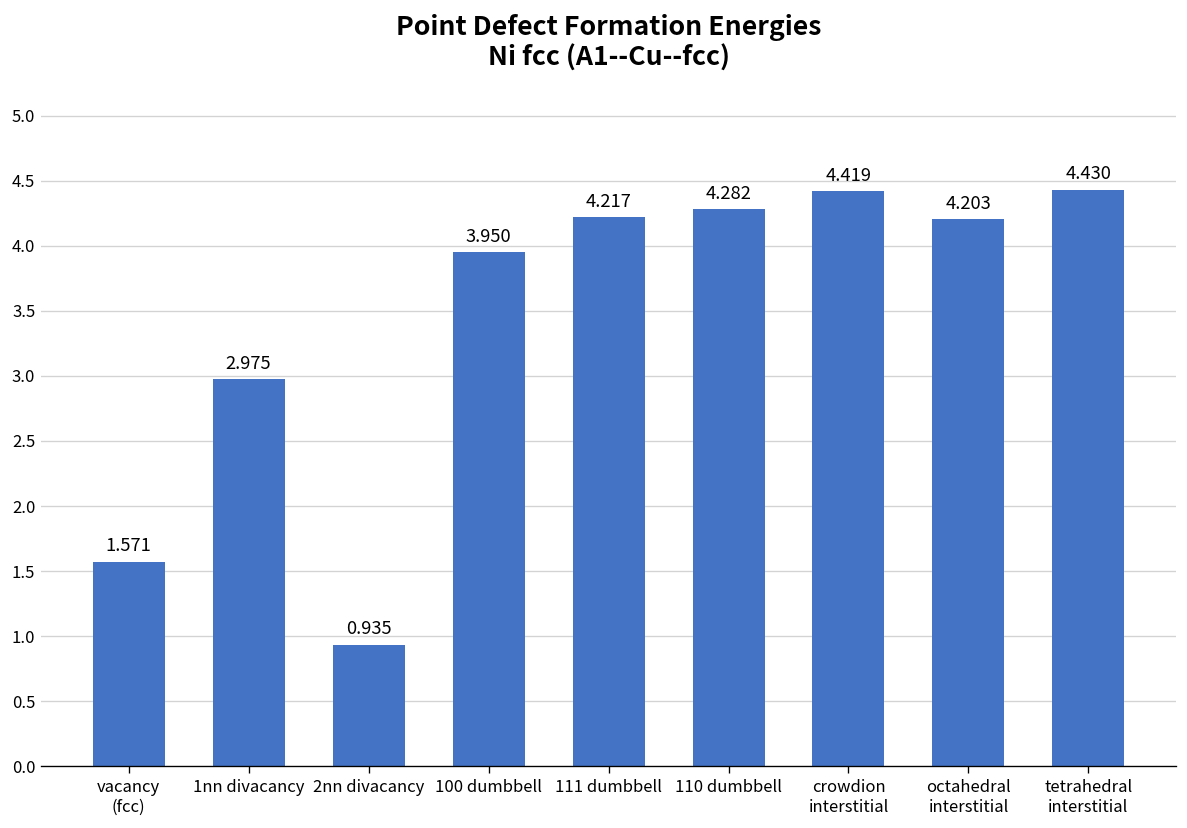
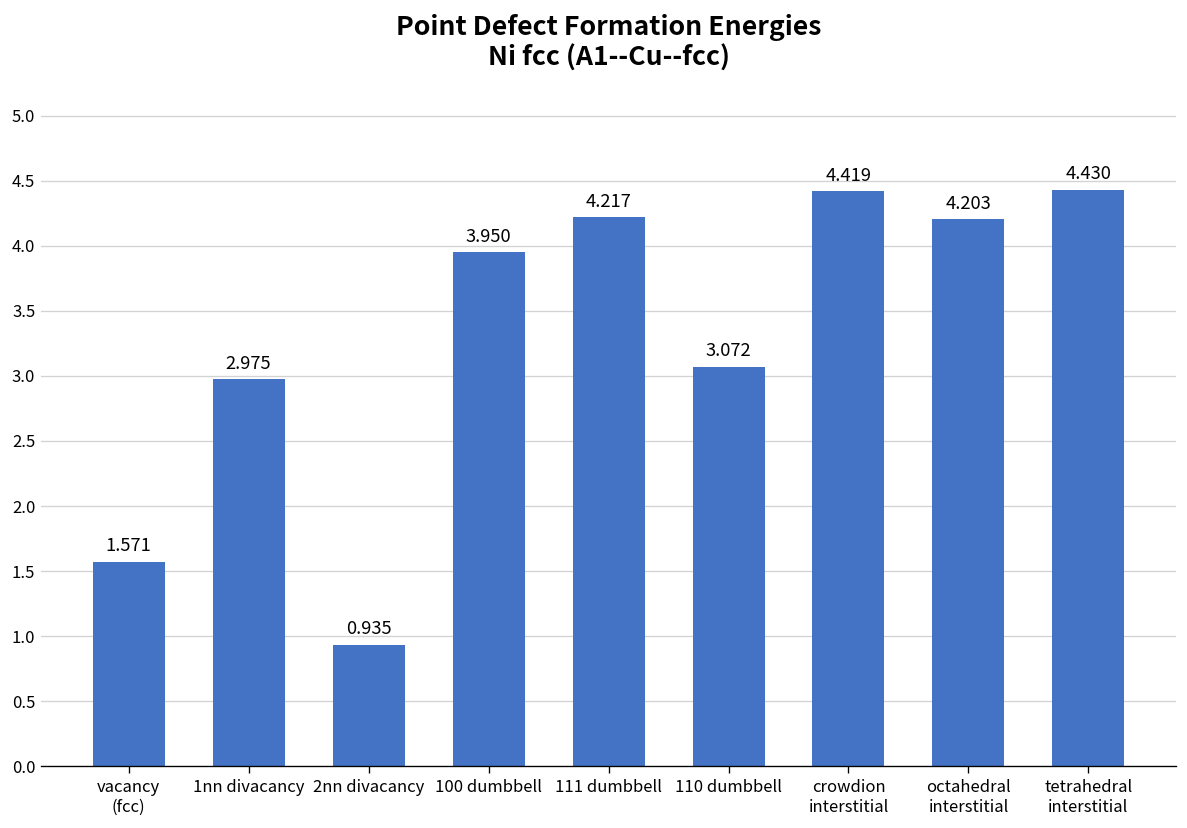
  {
    "vacancy (fcc)": 1.571,
    "1nn divacancy": 2.975,
    "2nn divacancy": 0.935,
    "100 dumbbell": 3.950,
    "111 dumbbell": 4.217,
-   "110 dumbbell": 4.282,
+   "110 dumbbell": 3.072,
    "crowdion interstitial": 4.419,
    "octahedral interstitial": 4.203,
    "tetrahedral interstitial": 4.430
  }
